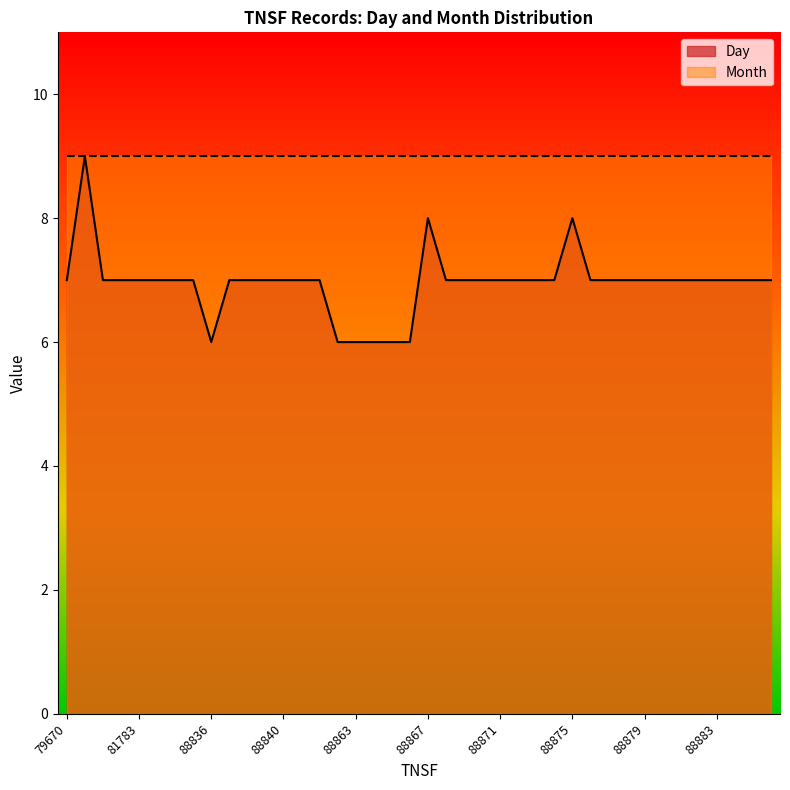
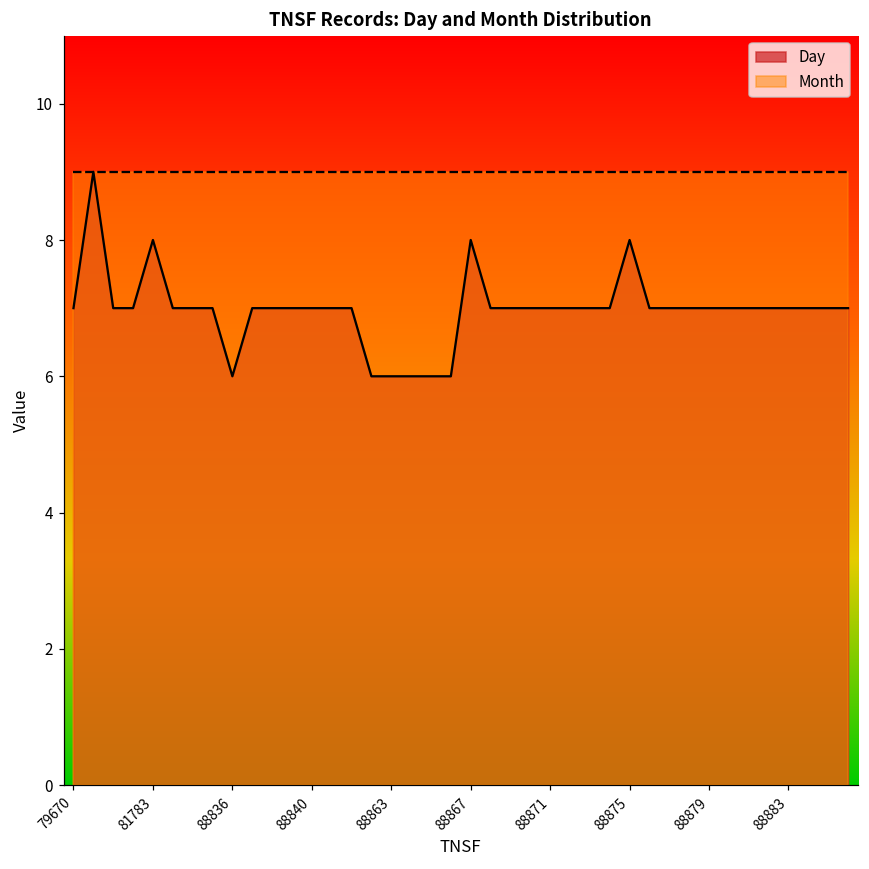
  {
    "Day": {
      "79670": 7,
-     "81783": 7,
+     "81783": 8,
      "88836": 6,
      "88840": 7,
      "88863": 6,
      "88867": 8,
      "88871": 7,
      "88875": 8,
      "88879": 7,
      "88883": 7
    },
    "Month": {
      "79670": 9,
      "81783": 9,
      "88836": 9,
      "88840": 9,
      "88863": 9,
      "88867": 9,
      "88871": 9,
      "88875": 9,
      "88879": 9,
      "88883": 9
    }
  }
